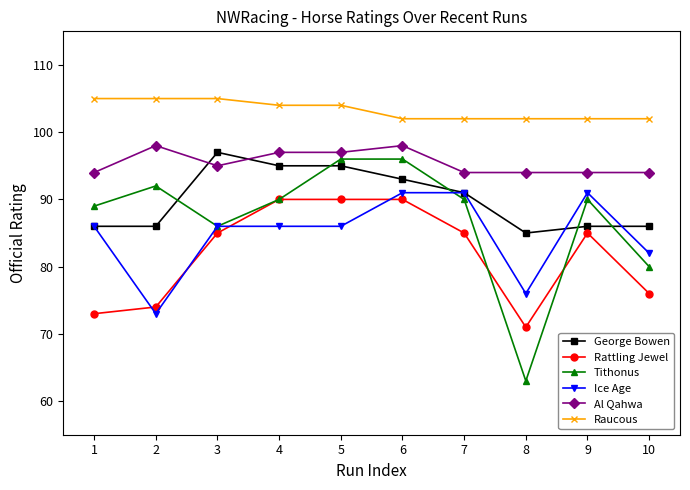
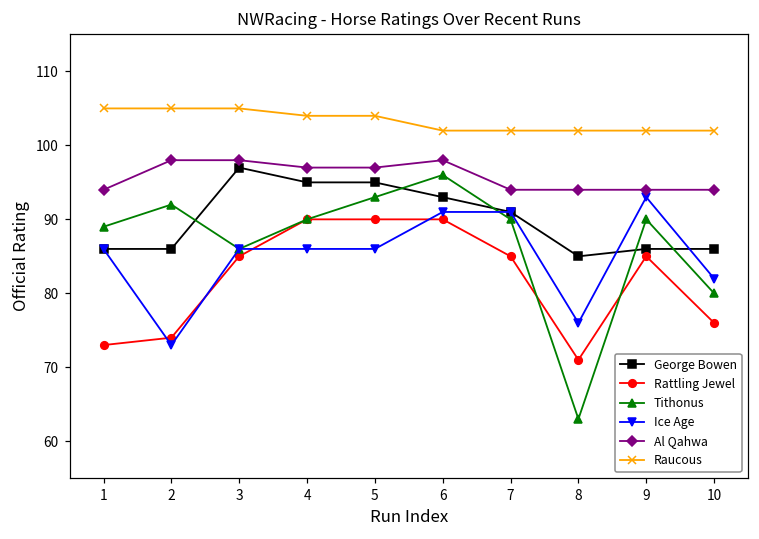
  {
    "George Bowen": {
      "2": 86,
      "3": 97,
      "4": 95,
      "5": 95,
      "6": 93,
      "8": 85,
      "9": 86,
      "10": 86
    },
    "Rattling Jewel": {
      "1": 73,
      "2": 74,
      "3": 85,
      "5": 90,
      "6": 90,
      "7": 85,
      "8": 71,
      "9": 85,
      "10": 76
    },
    "Tithonus": {
      "1": 89,
      "2": 92,
-     "5": 96,
+     "5": 93,
      "6": 96,
      "7": 90,
      "8": 63,
      "9": 90,
      "10": 80
    },
    "Ice Age": {
      "2": 73,
      "4": 86,
      "5": 86,
      "6": 91,
      "8": 76,
-     "9": 91,
+     "9": 93,
      "10": 82
    },
    "Al Qahwa": {
      "1": 94,
      "2": 98,
-     "3": 95,
+     "3": 98,
      "4": 97,
      "5": 97,
      "6": 98,
      "7": 94,
      "8": 94,
      "9": 94,
      "10": 94
    },
    "Raucous": {
      "1": 105,
      "2": 105,
      "3": 105,
      "4": 104,
      "5": 104,
      "6": 102,
      "7": 102,
      "8": 102,
      "9": 102,
      "10": 102
    }
  }
